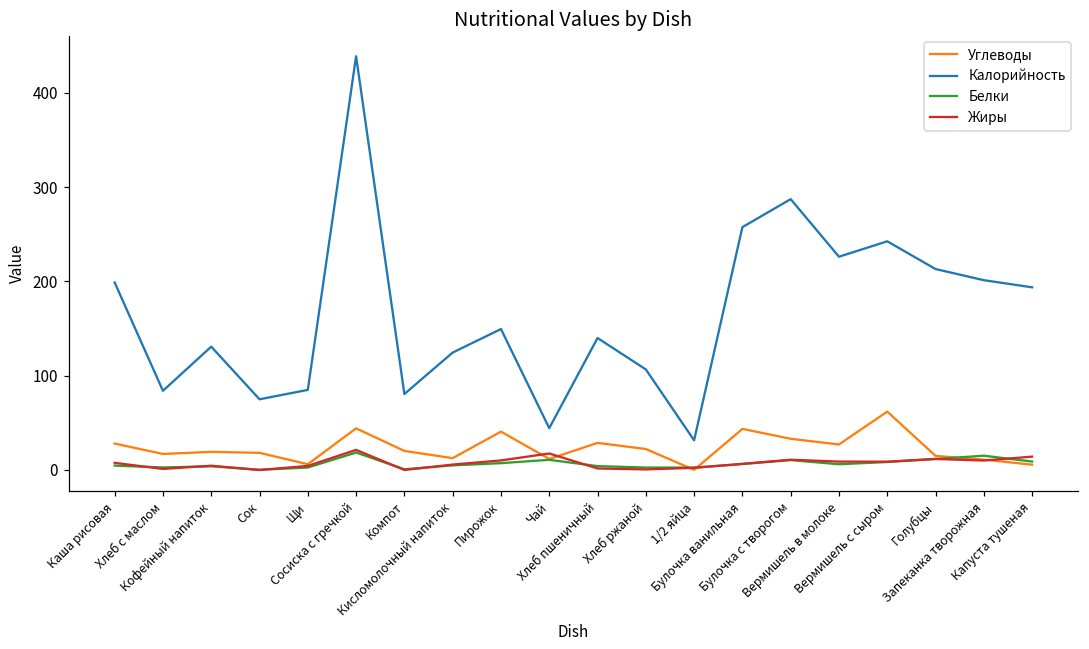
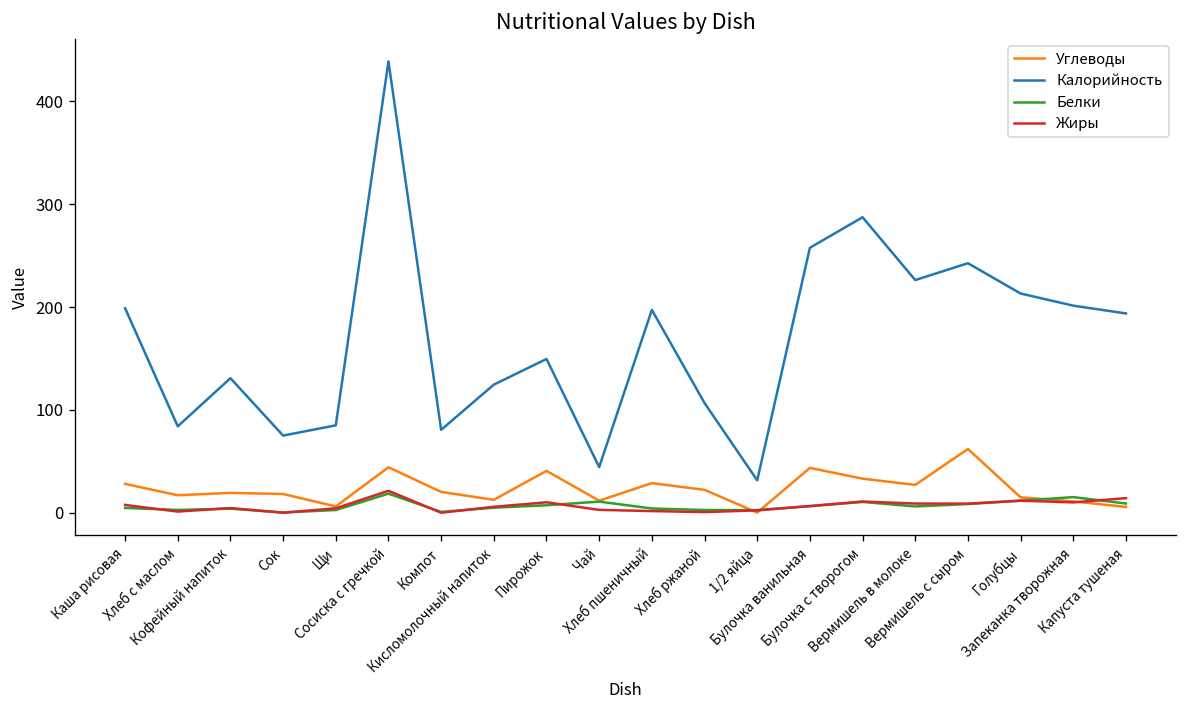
  {
    "Углеводы": {
      "Каша рисовая": 30,
      "Хлеб с маслом": 20,
      "Кофейный напиток": 20,
      "Сок": 20,
      "Сосиска с гречкой": 40,
      "Компот": 20,
      "Кисломолочный напиток": 10,
      "Пирожок": 40,
      "Хлеб пшеничный": 30,
      "Хлеб ржаной": 20,
      "Булочка ванильная": 40,
      "Булочка с творогом": 30,
      "Вермишель в молоке": 30,
      "Вермишель с сыром": 60,
      "Голубцы": 10,
      "Капуста тушеная": 10
    },
    "Калорийность": {
      "Каша рисовая": 200,
      "Хлеб с маслом": 80,
      "Кофейный напиток": 130,
      "Сок": 80,
      "Щи": 80,
      "Сосиска с гречкой": 440,
      "Компот": 80,
      "Кисломолочный напиток": 120,
      "Пирожок": 150,
      "Чай": 40,
-     "Хлеб пшеничный": 140,
+     "Хлеб пшеничный": 200,
      "Хлеб ржаной": 110,
      "1/2 яйца": 30,
      "Булочка ванильная": 260,
      "Булочка с творогом": 290,
      "Вермишель в молоке": 230,
      "Вермишель с сыром": 240,
      "Голубцы": 210,
      "Запеканка творожная": 200,
      "Капуста тушеная": 190
    },
    "Белки": {
      "Запеканка творожная": 20,
      "Капуста тушеная": 10
    },
    "Жиры": {
-     "Чай": 20,
+     "Чай": 0,
      "Капуста тушеная": 10
    }
  }
